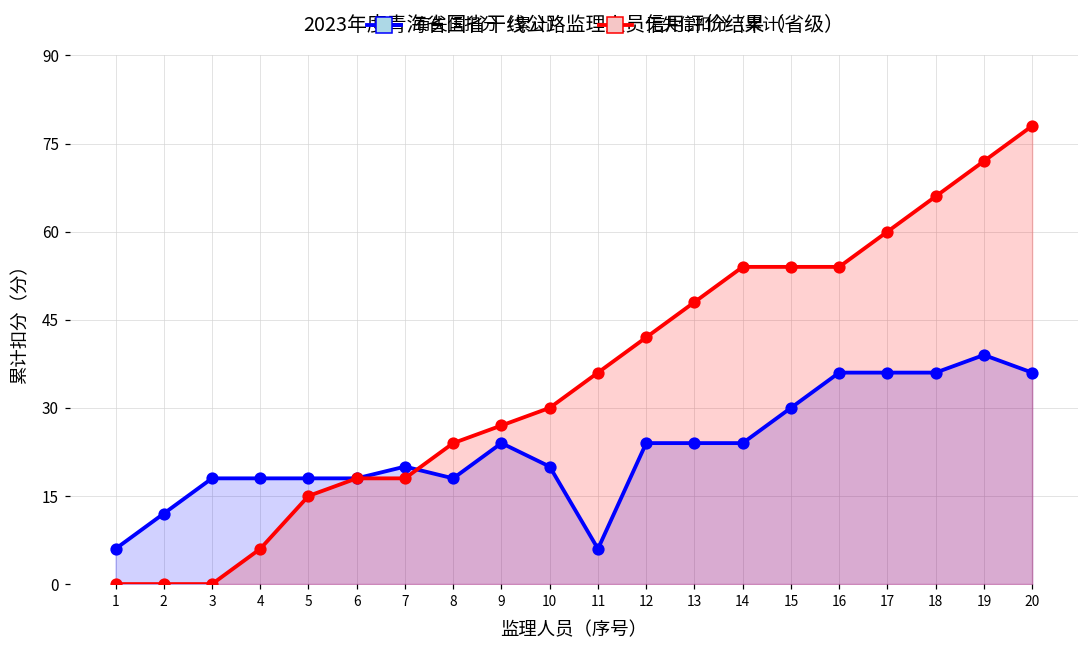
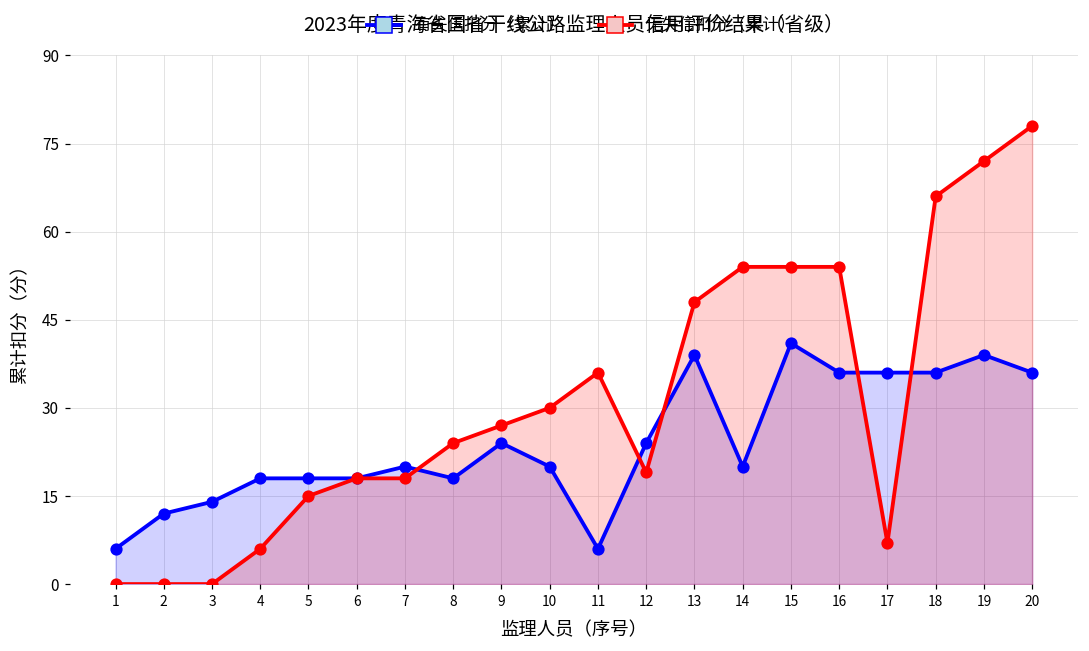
  {
    "有失信扣分（累计）": {
      "1": 6,
      "2": 12,
-     "3": 18,
+     "3": 14,
      "4": 18,
      "5": 18,
      "7": 20,
      "8": 18,
      "9": 24,
      "10": 20,
      "11": 6,
      "12": 24,
-     "13": 24,
-     "14": 24,
-     "15": 30,
+     "13": 39,
+     "14": 20,
+     "15": 41,
      "16": 36,
      "17": 36,
      "18": 36,
      "19": 39,
      "20": 36
    },
    "无失信扣分（累计）": {
      "1": 0,
      "2": 0,
      "3": 0,
      "4": 6,
      "5": 15,
      "7": 18,
      "8": 24,
      "9": 27,
      "10": 30,
      "11": 36,
-     "12": 42,
+     "12": 19,
      "13": 48,
      "14": 54,
      "15": 54,
      "16": 54,
-     "17": 60,
+     "17": 7,
      "18": 66,
      "19": 72,
      "20": 78
    }
  }
